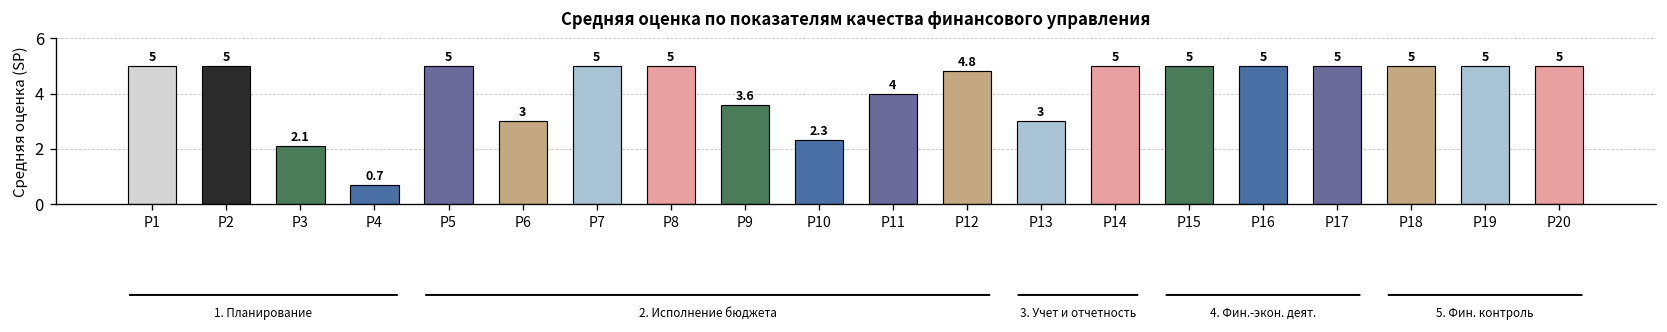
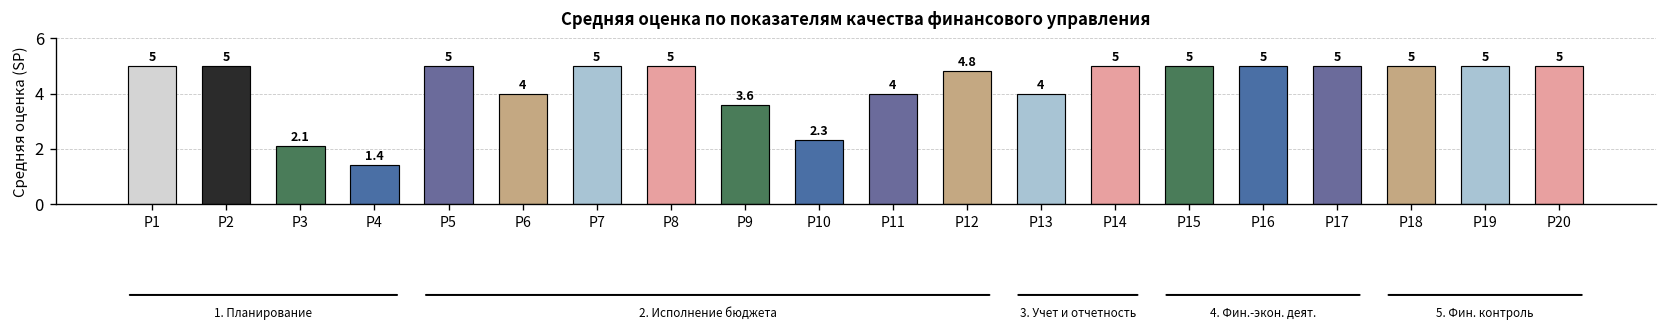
  {
    "Р1": 5,
    "Р2": 5,
    "Р3": 2.1,
-   "Р4": 0.7,
+   "Р4": 1.4,
    "Р5": 5,
-   "Р6": 3,
+   "Р6": 4,
    "Р7": 5,
    "Р8": 5,
    "Р9": 3.6,
    "Р10": 2.3,
    "Р11": 4,
    "Р12": 4.8,
-   "Р13": 3,
+   "Р13": 4,
    "Р14": 5,
    "Р15": 5,
    "Р16": 5,
    "Р17": 5,
    "Р18": 5,
    "Р19": 5,
    "Р20": 5
  }
